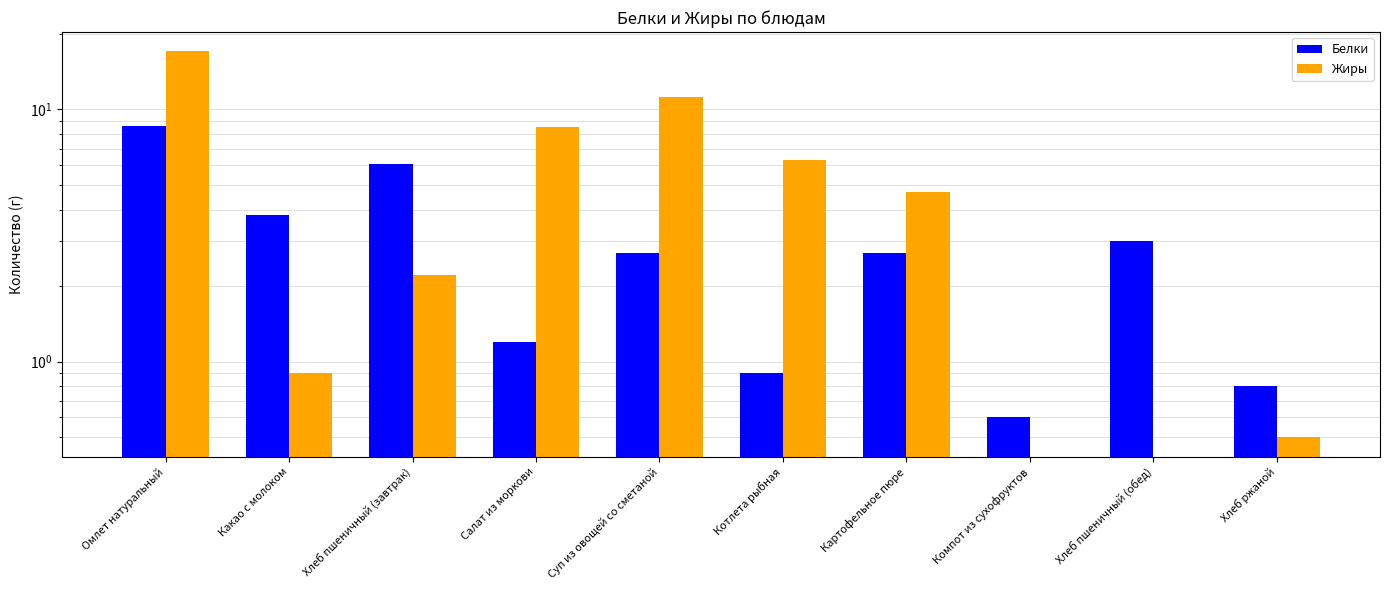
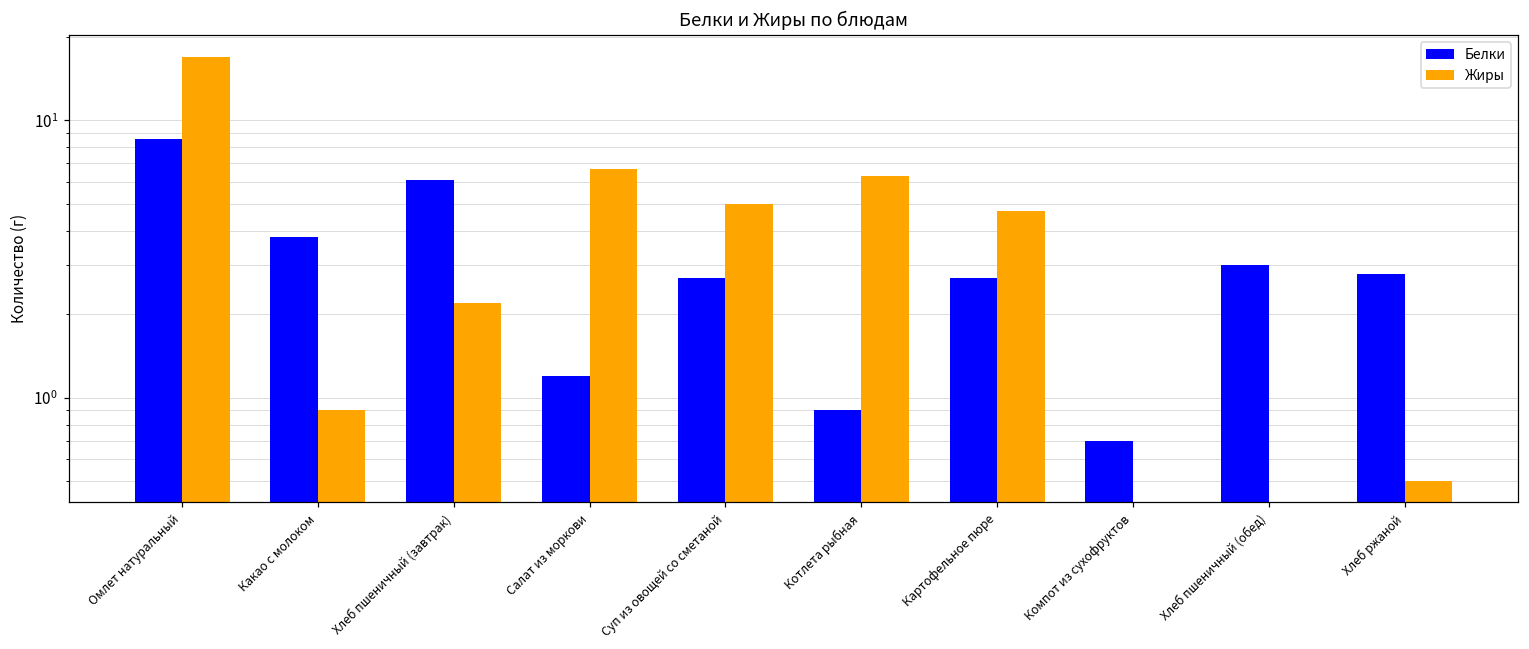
  {
    "Белки": {
      "Омлет натуральный": 8.6,
      "Какао с молоком": 3.8,
      "Хлеб пшеничный (завтрак)": 6.1,
      "Салат из моркови": 1.2,
      "Суп из овощей со сметаной": 2.7,
      "Котлета рыбная": 0.9,
      "Картофельное пюре": 2.7,
-     "Компот из сухофруктов": 0.6,
+     "Компот из сухофруктов": 0.7,
      "Хлеб пшеничный (обед)": 3.0,
-     "Хлеб ржаной": 0.8
+     "Хлеб ржаной": 2.8
    },
    "Жиры": {
      "Омлет натуральный": 17,
      "Какао с молоком": 0.9,
      "Хлеб пшеничный (завтрак)": 2.2,
-     "Салат из моркови": 8.5,
-     "Суп из овощей со сметаной": 11,
+     "Салат из моркови": 6.7,
+     "Суп из овощей со сметаной": 5.0,
      "Котлета рыбная": 6.3,
      "Картофельное пюре": 4.7,
      "Хлеб ржаной": 0.5
    }
  }
